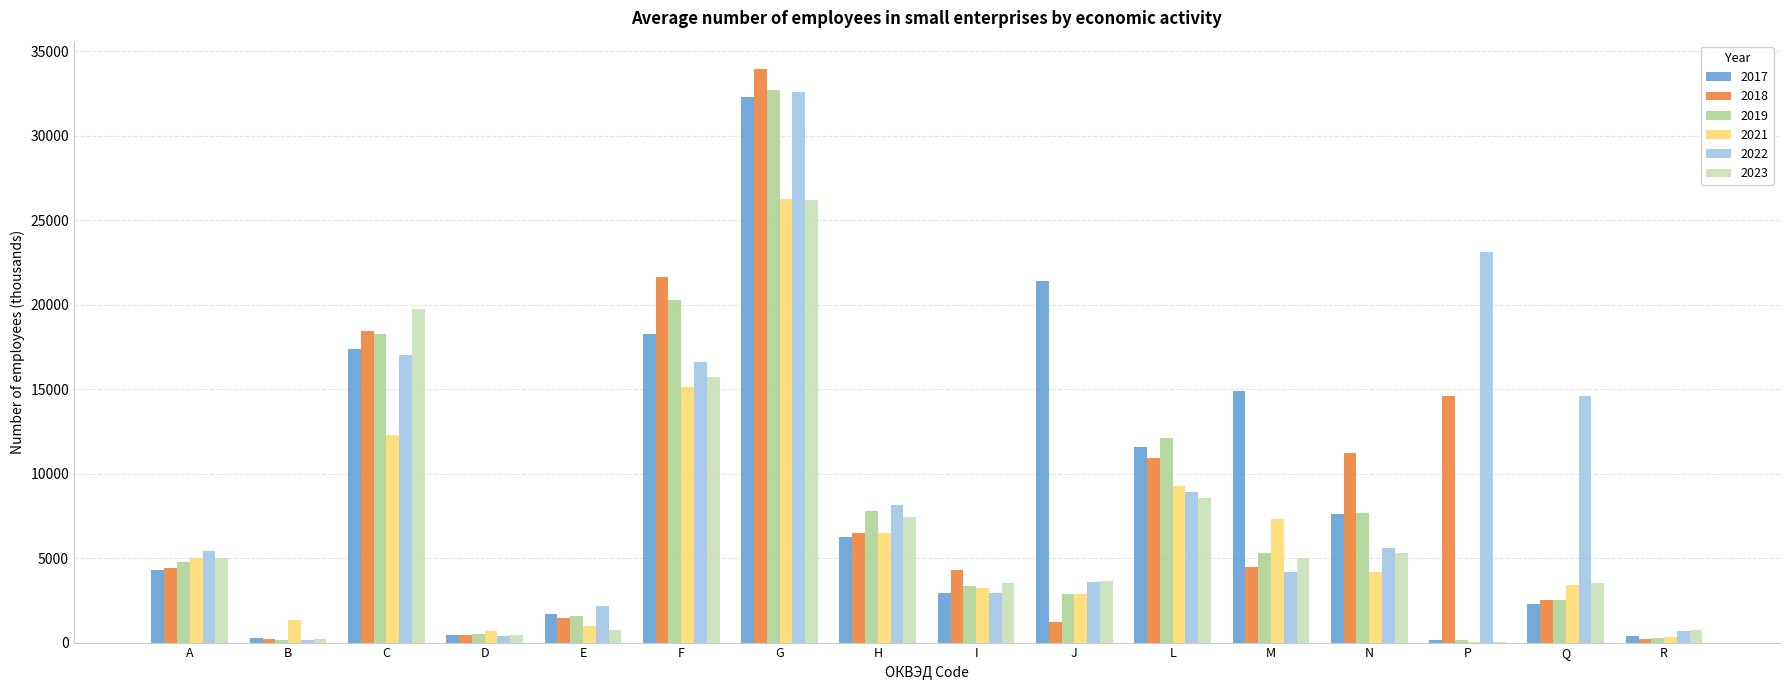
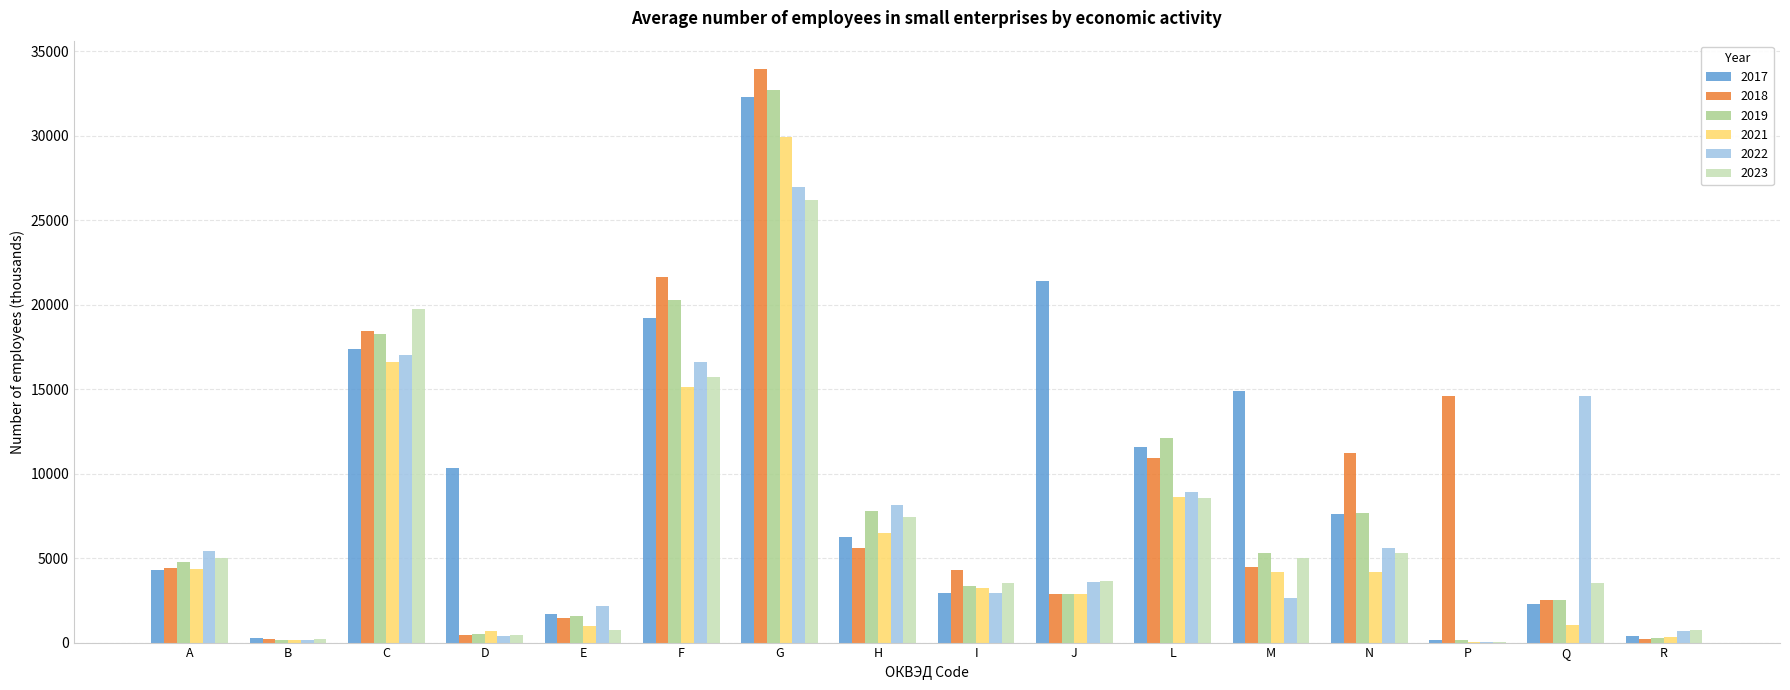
  {
    "2017": {
      "A": 4300,
      "B": 300,
      "C": 17400,
-     "D": 400,
+     "D": 10300,
      "E": 1700,
-     "F": 18300,
+     "F": 19200,
      "G": 32300,
      "H": 6300,
      "I": 2900,
      "J": 21400,
      "L": 11600,
      "M": 14900,
      "N": 7600,
      "P": 200,
      "Q": 2300,
      "R": 400
    },
    "2018": {
      "A": 4400,
      "B": 200,
      "C": 18400,
      "D": 500,
      "E": 1500,
      "F": 21600,
      "G": 33900,
-     "H": 6500,
+     "H": 5600,
      "I": 4300,
-     "J": 1200,
+     "J": 2900,
      "L": 10900,
      "M": 4500,
      "N": 11200,
      "P": 14600,
      "Q": 2500,
      "R": 200
    },
    "2021": {
-     "A": 5000,
-     "B": 1400,
-     "C": 12300,
+     "A": 4400,
+     "B": 200,
+     "C": 16600,
      "D": 700,
      "E": 1000,
      "F": 15100,
-     "G": 26200,
+     "G": 29900,
      "H": 6500,
      "I": 3200,
      "J": 2900,
-     "L": 9300,
-     "M": 7300,
+     "L": 8600,
+     "M": 4200,
      "N": 4200,
-     "Q": 3400,
+     "Q": 1000,
      "R": 300
    },
    "2022": {
      "A": 5400,
      "B": 100,
      "C": 17000,
      "D": 400,
      "E": 2200,
      "F": 16600,
-     "G": 32600,
+     "G": 27000,
      "H": 8200,
      "I": 2900,
      "J": 3600,
      "L": 8900,
-     "M": 4200,
+     "M": 2700,
      "N": 5600,
-     "P": 23100,
+     "P": 0,
      "Q": 14600,
      "R": 700
    }
  }
